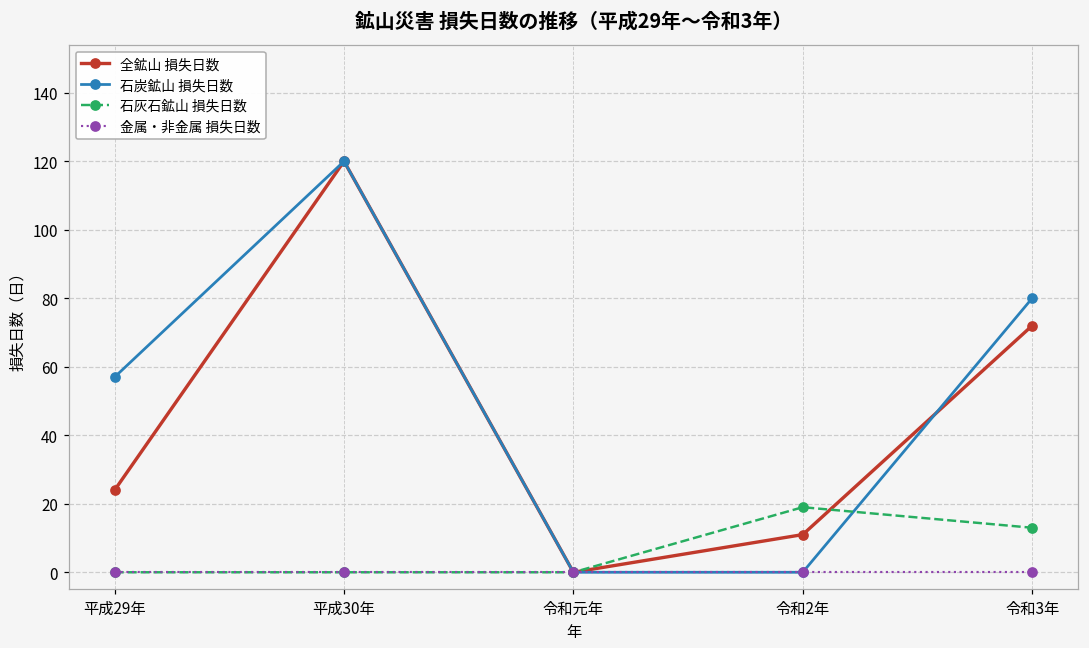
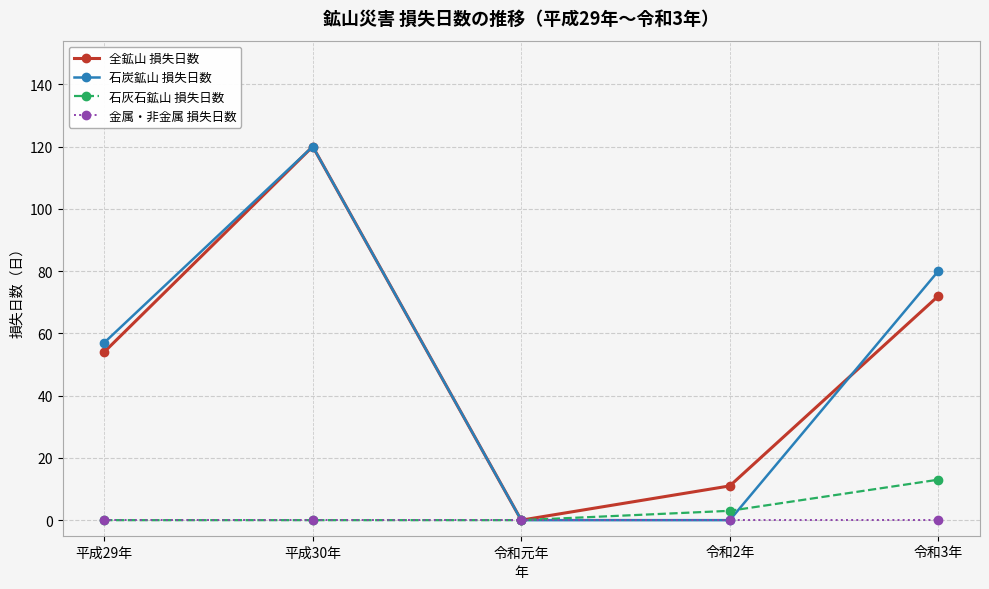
  {
    "全鉱山 損失日数": {
-     "平成29年": 24,
+     "平成29年": 54,
      "令和2年": 11,
      "令和3年": 72
    },
    "石炭鉱山 損失日数": {
      "平成29年": 57,
      "令和3年": 80
    },
    "石灰石鉱山 損失日数": {
-     "令和2年": 19,
+     "令和2年": 3,
      "令和3年": 13
    },
    "金属・非金属 損失日数": {
      "令和3年": 0
    }
  }
